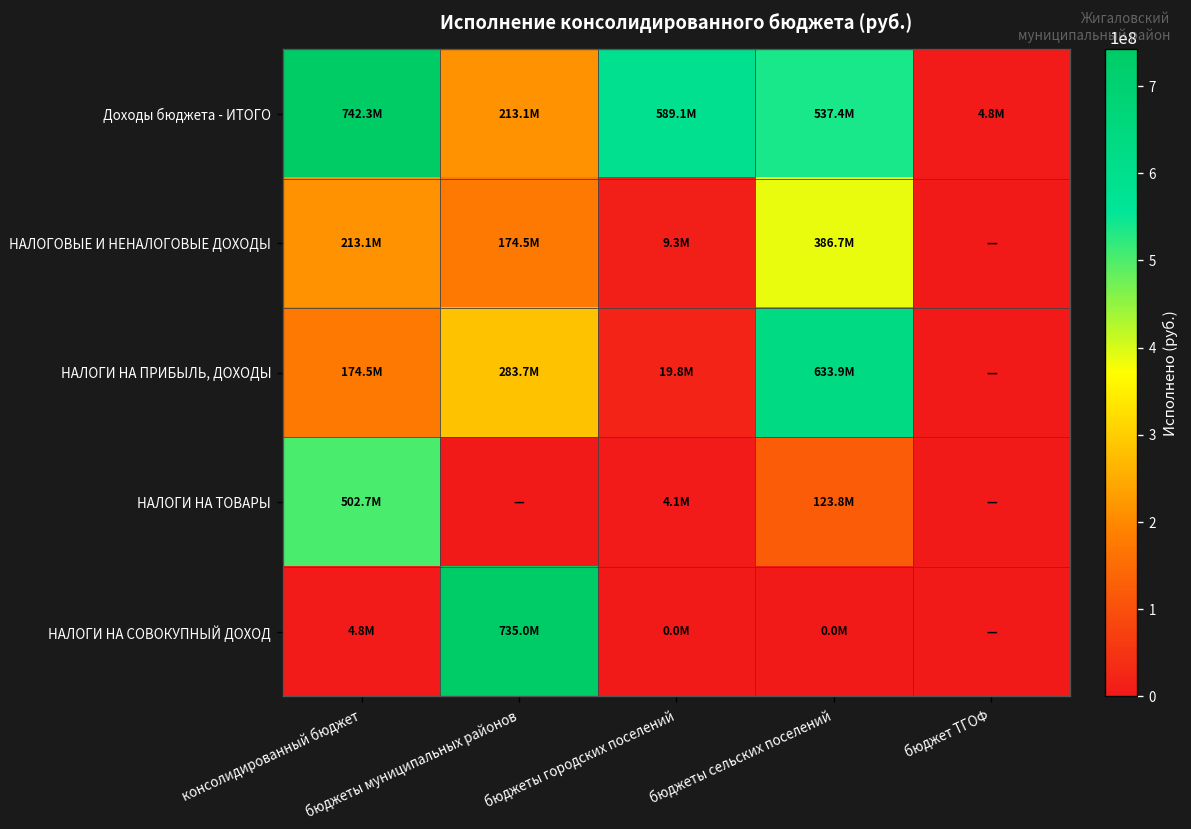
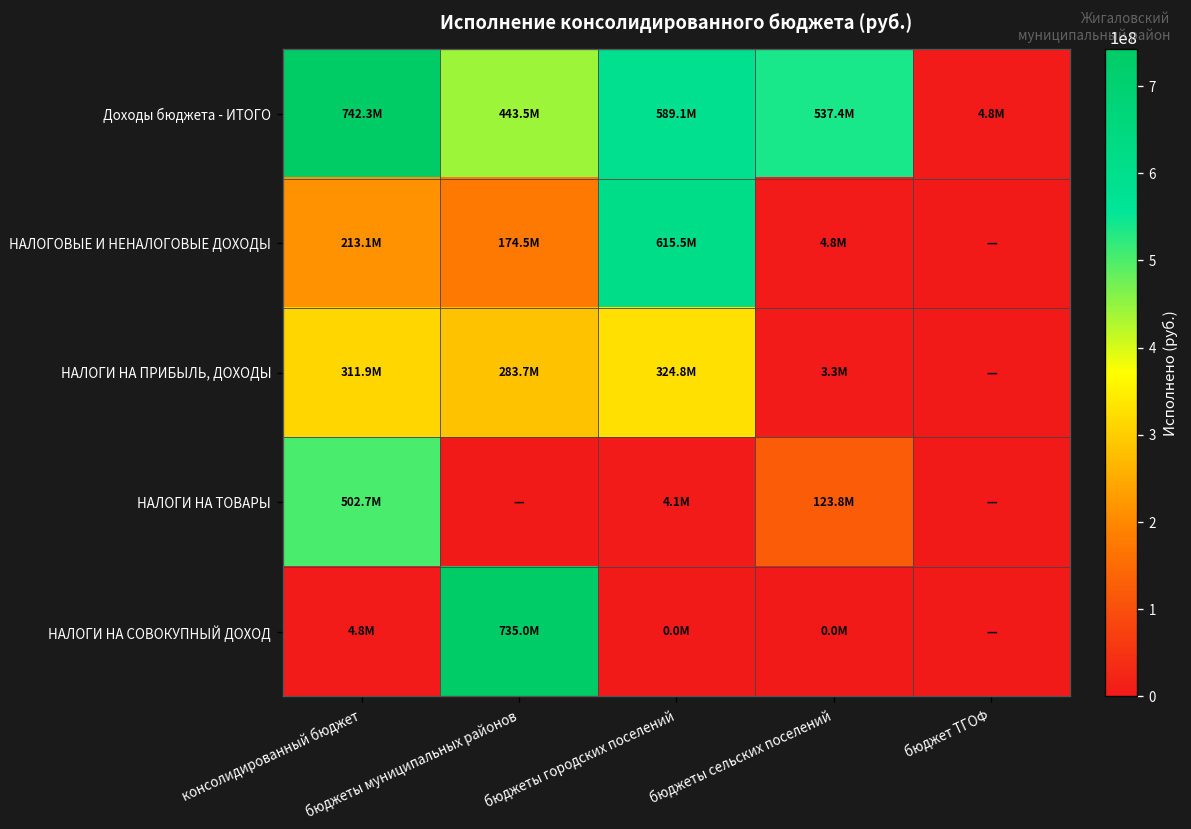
  {
    "Доходы бюджета - ИТОГО": {
      "консолидированный бюджет": "742.3M",
-     "бюджеты муниципальных районов": "213.1M",
+     "бюджеты муниципальных районов": "443.5M",
      "бюджеты городских поселений": "589.1M",
      "бюджеты сельских поселений": "537.4M",
      "бюджет ТГОФ": "4.8M"
    },
    "НАЛОГОВЫЕ И НЕНАЛОГОВЫЕ ДОХОДЫ": {
      "консолидированный бюджет": "213.1M",
      "бюджеты муниципальных районов": "174.5M",
-     "бюджеты городских поселений": "9.3M",
-     "бюджеты сельских поселений": "386.7M"
+     "бюджеты городских поселений": "615.5M",
+     "бюджеты сельских поселений": "4.8M"
    },
    "НАЛОГИ НА ПРИБЫЛЬ, ДОХОДЫ": {
-     "консолидированный бюджет": "174.5M",
+     "консолидированный бюджет": "311.9M",
      "бюджеты муниципальных районов": "283.7M",
-     "бюджеты городских поселений": "19.8M",
-     "бюджеты сельских поселений": "633.9M"
+     "бюджеты городских поселений": "324.8M",
+     "бюджеты сельских поселений": "3.3M"
    },
    "НАЛОГИ НА ТОВАРЫ": {
      "консолидированный бюджет": "502.7M",
      "бюджеты городских поселений": "4.1M",
      "бюджеты сельских поселений": "123.8M"
    },
    "НАЛОГИ НА СОВОКУПНЫЙ ДОХОД": {
      "консолидированный бюджет": "4.8M",
      "бюджеты муниципальных районов": "735.0M",
      "бюджеты городских поселений": "0.0M",
      "бюджеты сельских поселений": "0.0M"
    }
  }
